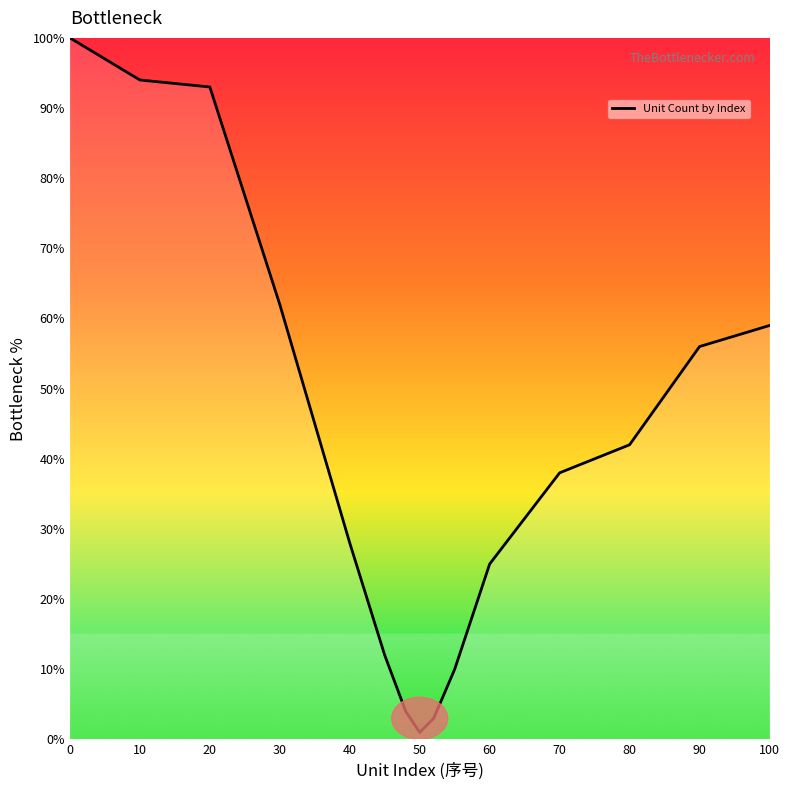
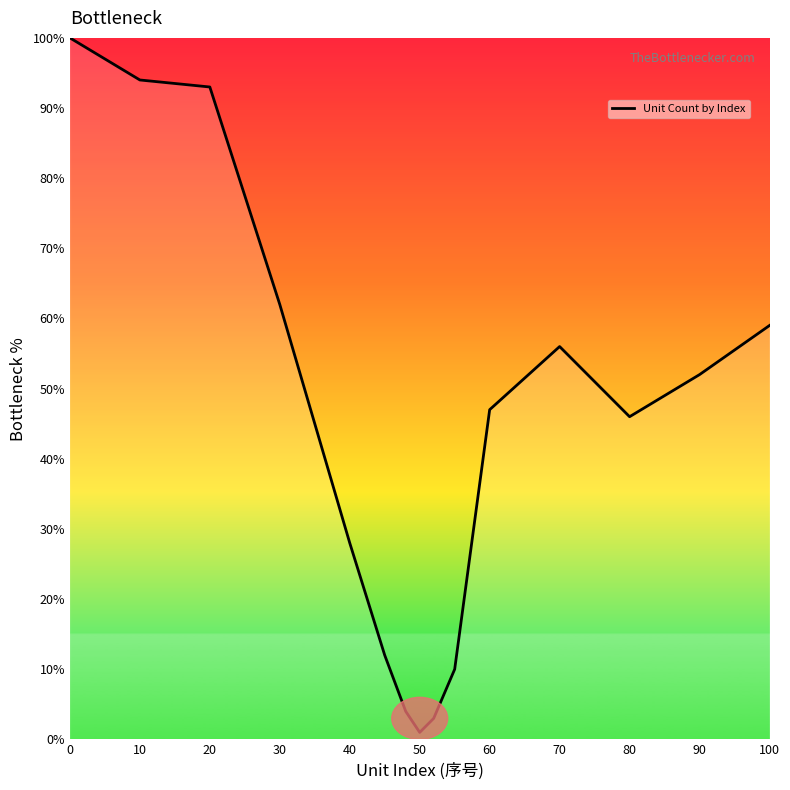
  {
    "0": "100%",
    "10": "94%",
    "20": "93%",
    "30": "62%",
    "40": "28%",
-   "60": "25%",
-   "70": "38%",
-   "80": "42%",
-   "90": "56%",
+   "60": "47%",
+   "70": "56%",
+   "80": "46%",
+   "90": "52%",
    "100": "59%"
  }
